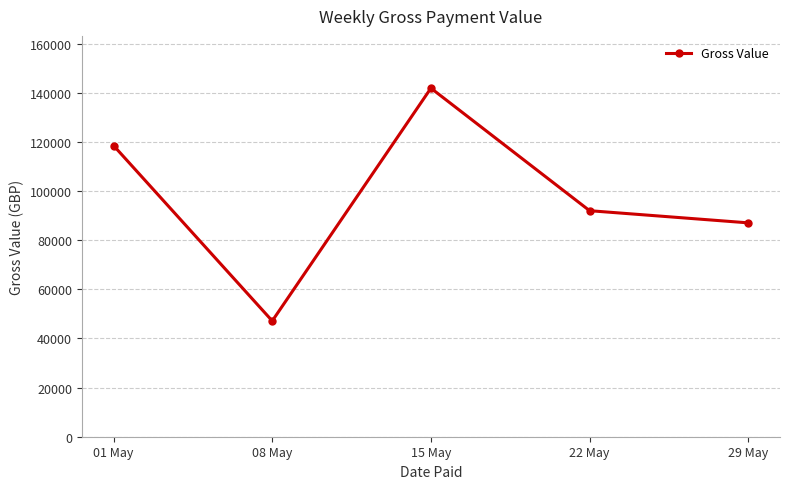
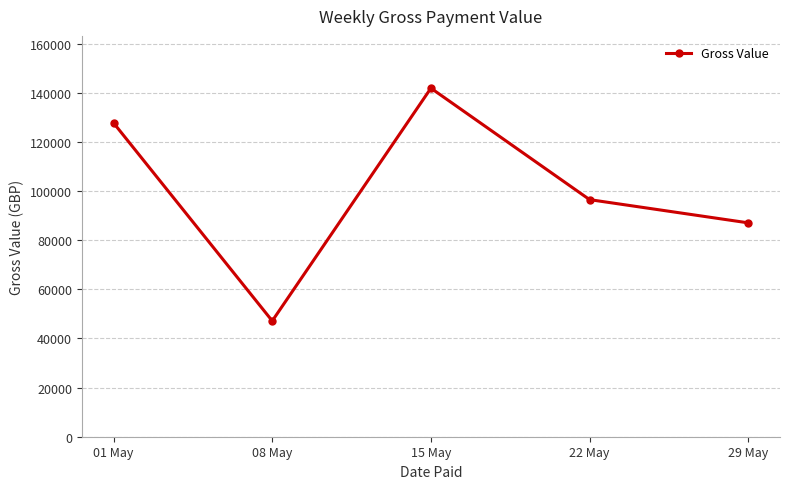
  {
-   "01 May": 119000,
+   "01 May": 128000,
    "08 May": 47000,
    "15 May": 142000,
-   "22 May": 92000,
+   "22 May": 97000,
    "29 May": 87000
  }
